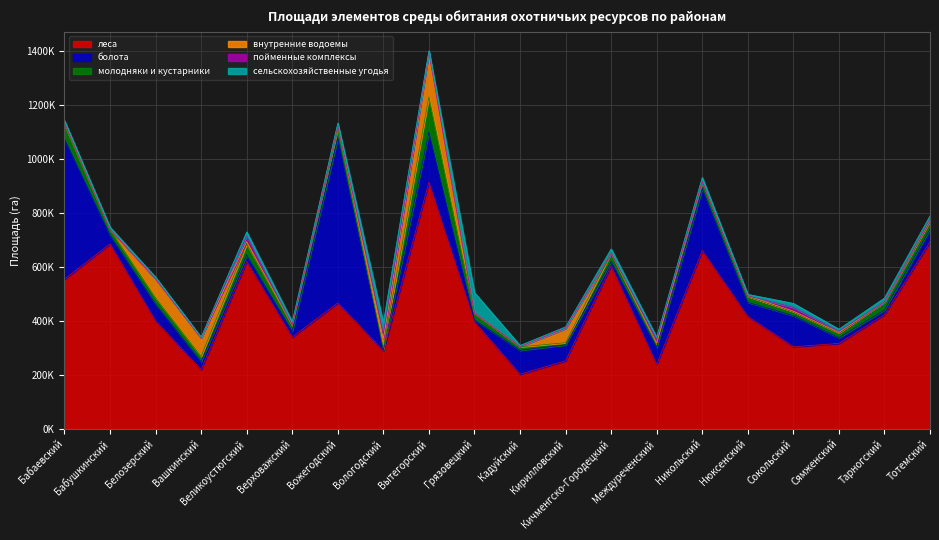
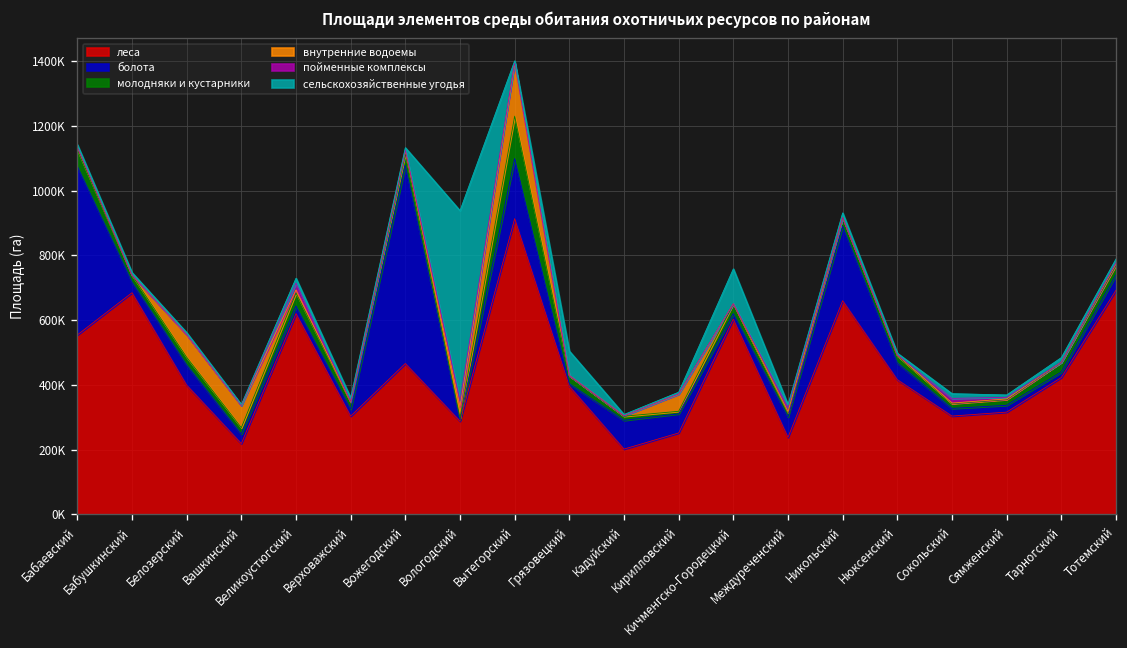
  {
    "леса": {
      "Бабаевский": 550000,
      "Бабушкинский": 680000,
      "Белозерский": 400000,
      "Вашкинский": 220000,
      "Великоустюгский": 620000,
-     "Верховажский": 340000,
+     "Верховажский": 300000,
      "Вожегодский": 470000,
      "Вытегорский": 910000,
      "Кадуйский": 200000,
      "Кирилловский": 250000,
      "Кичменгско-Городецкий": 600000,
      "Междуреченский": 240000,
      "Никольский": 660000,
      "Нюксенский": 420000,
      "Сокольский": 300000,
      "Сямженский": 320000,
      "Тарногский": 420000,
      "Тотемский": 690000
    },
    "болота": {
      "Бабаевский": 520000,
      "Бабушкинский": 30000,
      "Белозерский": 60000,
      "Вашкинский": 30000,
      "Великоустюгский": 20000,
      "Верховажский": 20000,
      "Вожегодский": 610000,
      "Вытегорский": 190000,
      "Кадуйский": 90000,
      "Кичменгско-Городецкий": 20000,
      "Междуреченский": 60000,
      "Никольский": 230000,
      "Нюксенский": 50000,
-     "Сокольский": 120000,
+     "Сокольский": 20000,
      "Сямженский": 20000,
      "Тарногский": 20000,
      "Тотемский": 50000
    },
    "молодняки и кустарники": {
      "Белозерский": 20000,
      "Вашкинский": 20000,
      "Вытегорский": 130000
    },
    "внутренние водоемы": {
      "Вологодский": 40000
    },
    "пойменные комплексы": {
      "Великоустюгский": 20000,
      "Вологодский": 20000,
      "Сокольский": 10000
    },
    "сельскохозяйственные угодья": {
      "Великоустюгский": 20000,
      "Верховажский": 10000,
-     "Вологодский": 40000,
+     "Вологодский": 590000,
      "Грязовецкий": 80000,
-     "Кичменгско-Городецкий": 20000,
+     "Кичменгско-Городецкий": 110000,
      "Никольский": 10000,
      "Сокольский": 10000,
      "Тарногский": 10000,
      "Тотемский": 10000
    }
  }
